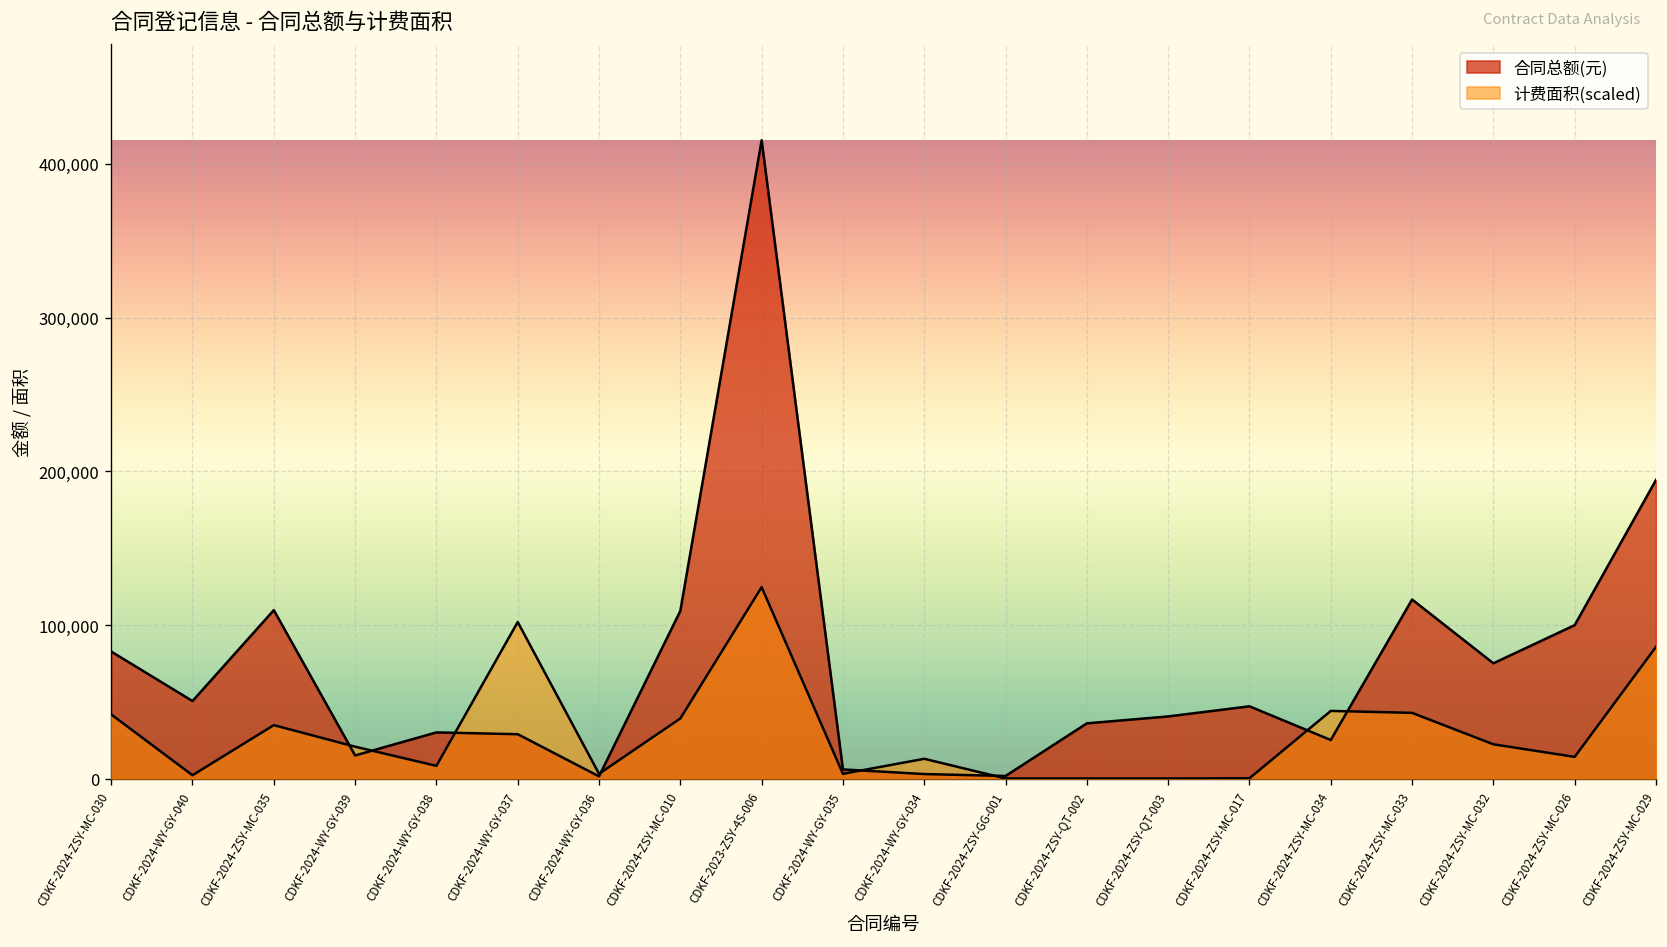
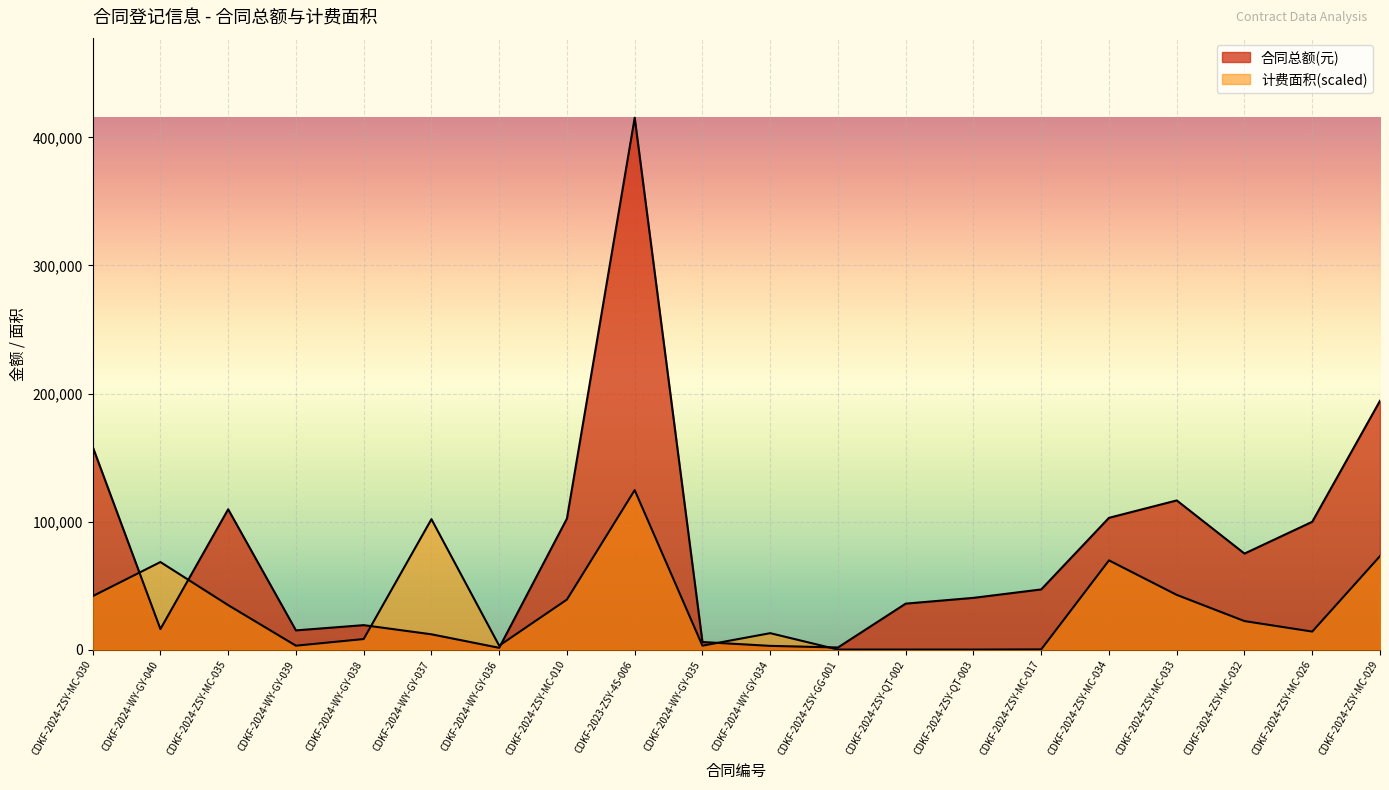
  {
    "合同总额(元)": {
-     "CDKF-2024-ZSY-MC-030": "83,000",
-     "CDKF-2024-WY-GY-040": "51,000",
+     "CDKF-2024-ZSY-MC-030": "159,000",
+     "CDKF-2024-WY-GY-040": "16,000",
      "CDKF-2024-ZSY-MC-035": "110,000",
      "CDKF-2024-WY-GY-039": "15,000",
-     "CDKF-2024-WY-GY-038": "30,000",
-     "CDKF-2024-WY-GY-037": "29,000",
-     "CDKF-2024-ZSY-MC-010": "109,000",
+     "CDKF-2024-WY-GY-038": "19,000",
+     "CDKF-2024-WY-GY-037": "12,000",
+     "CDKF-2024-ZSY-MC-010": "102,000",
      "CDKF-2023-ZSY-4S-006": "415,000",
      "CDKF-2024-WY-GY-035": "6,000",
      "CDKF-2024-WY-GY-034": "3,000",
      "CDKF-2024-ZSY-QT-002": "36,000",
      "CDKF-2024-ZSY-QT-003": "41,000",
      "CDKF-2024-ZSY-MC-017": "47,000",
-     "CDKF-2024-ZSY-MC-034": "25,000",
+     "CDKF-2024-ZSY-MC-034": "103,000",
      "CDKF-2024-ZSY-MC-033": "117,000",
      "CDKF-2024-ZSY-MC-032": "75,000",
      "CDKF-2024-ZSY-MC-026": "100,000",
      "CDKF-2024-ZSY-MC-029": "194,000"
    },
    "计费面积(scaled)": {
      "CDKF-2024-ZSY-MC-030": "42,000",
-     "CDKF-2024-WY-GY-040": "2,000",
+     "CDKF-2024-WY-GY-040": "68,000",
      "CDKF-2024-ZSY-MC-035": "35,000",
-     "CDKF-2024-WY-GY-039": "21,000",
+     "CDKF-2024-WY-GY-039": "3,000",
      "CDKF-2024-WY-GY-038": "8,000",
      "CDKF-2024-WY-GY-037": "102,000",
      "CDKF-2024-ZSY-MC-010": "39,000",
      "CDKF-2023-ZSY-4S-006": "125,000",
      "CDKF-2024-WY-GY-035": "3,000",
      "CDKF-2024-WY-GY-034": "13,000",
      "CDKF-2024-ZSY-QT-002": "0",
      "CDKF-2024-ZSY-QT-003": "0",
      "CDKF-2024-ZSY-MC-017": "0",
-     "CDKF-2024-ZSY-MC-034": "44,000",
+     "CDKF-2024-ZSY-MC-034": "70,000",
      "CDKF-2024-ZSY-MC-033": "43,000",
      "CDKF-2024-ZSY-MC-032": "22,000",
      "CDKF-2024-ZSY-MC-026": "14,000",
-     "CDKF-2024-ZSY-MC-029": "86,000"
+     "CDKF-2024-ZSY-MC-029": "73,000"
    }
  }
